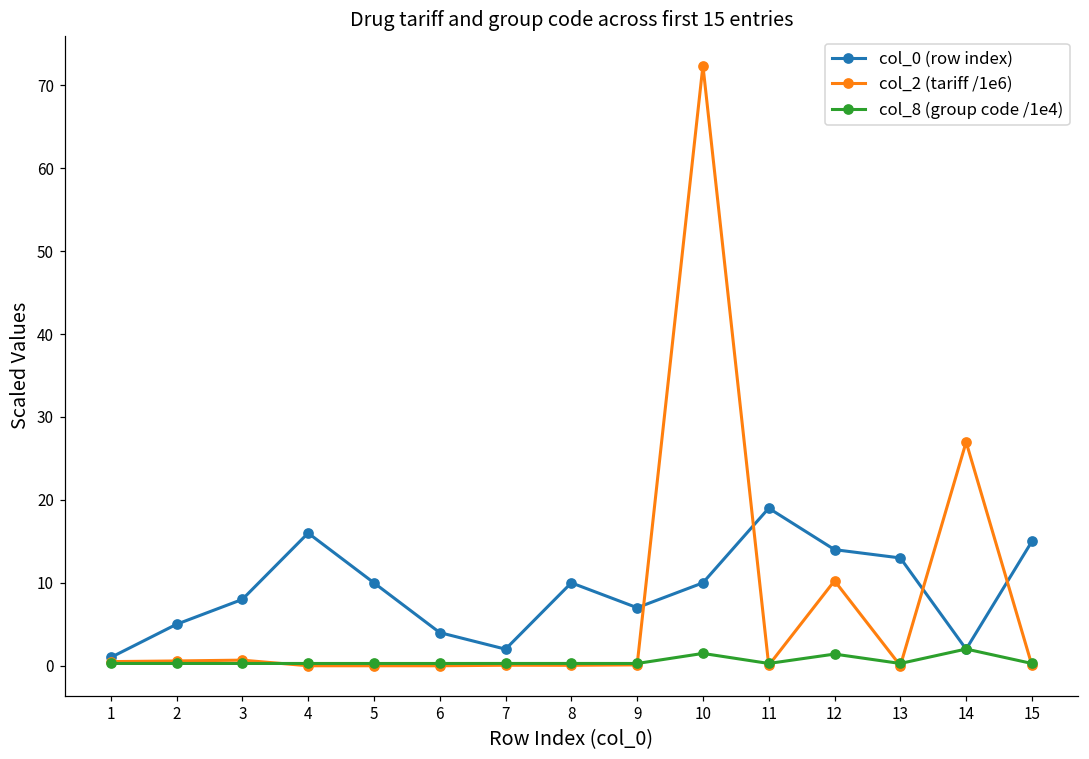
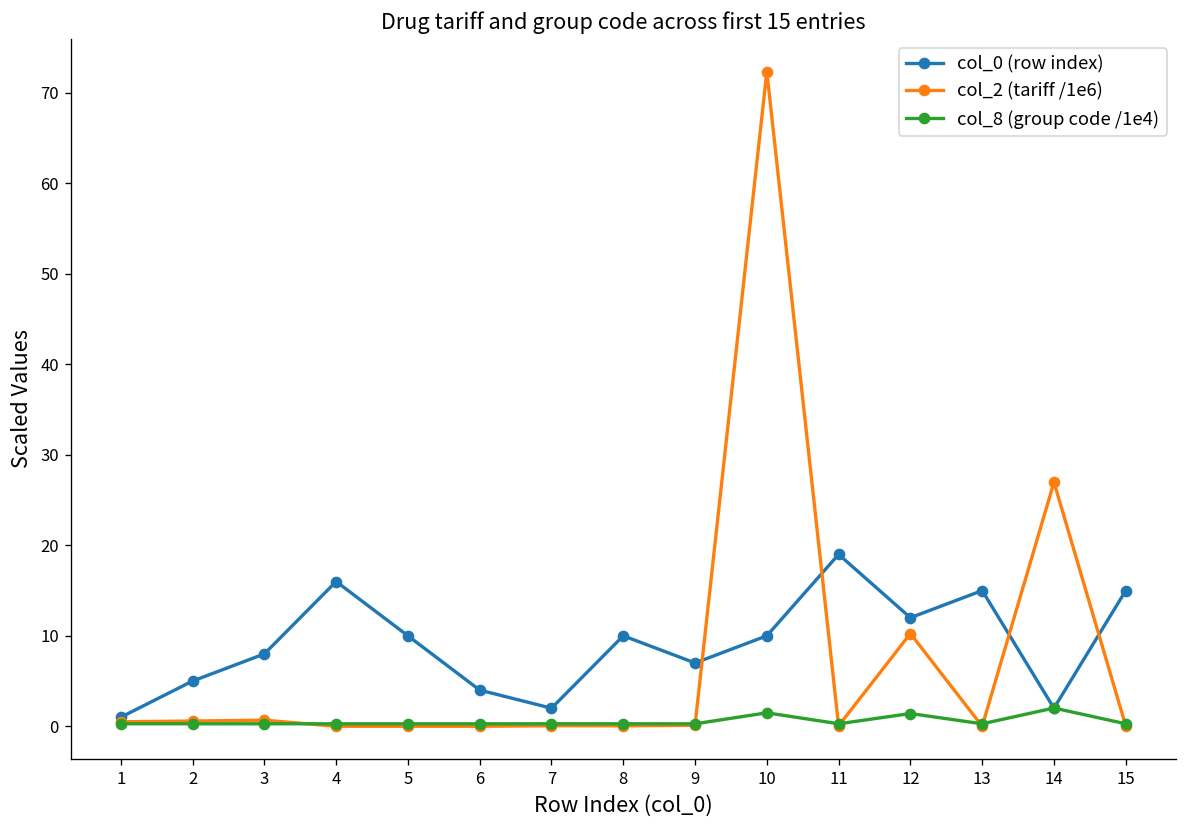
  {
    "col_0 (row index)": {
      "1": 1,
      "2": 5,
      "3": 8,
      "4": 16,
      "5": 10,
      "6": 4,
      "7": 2,
      "8": 10,
      "9": 7,
      "10": 10,
      "11": 19,
-     "12": 14,
-     "13": 13,
+     "12": 12,
+     "13": 15,
      "15": 15
    },
    "col_2 (tariff /1e6)": {
      "3": 1,
      "10": 72,
      "12": 10,
      "14": 27
    },
    "col_8 (group code /1e4)": {
      "3": 0,
      "10": 1,
      "12": 1
    }
  }
